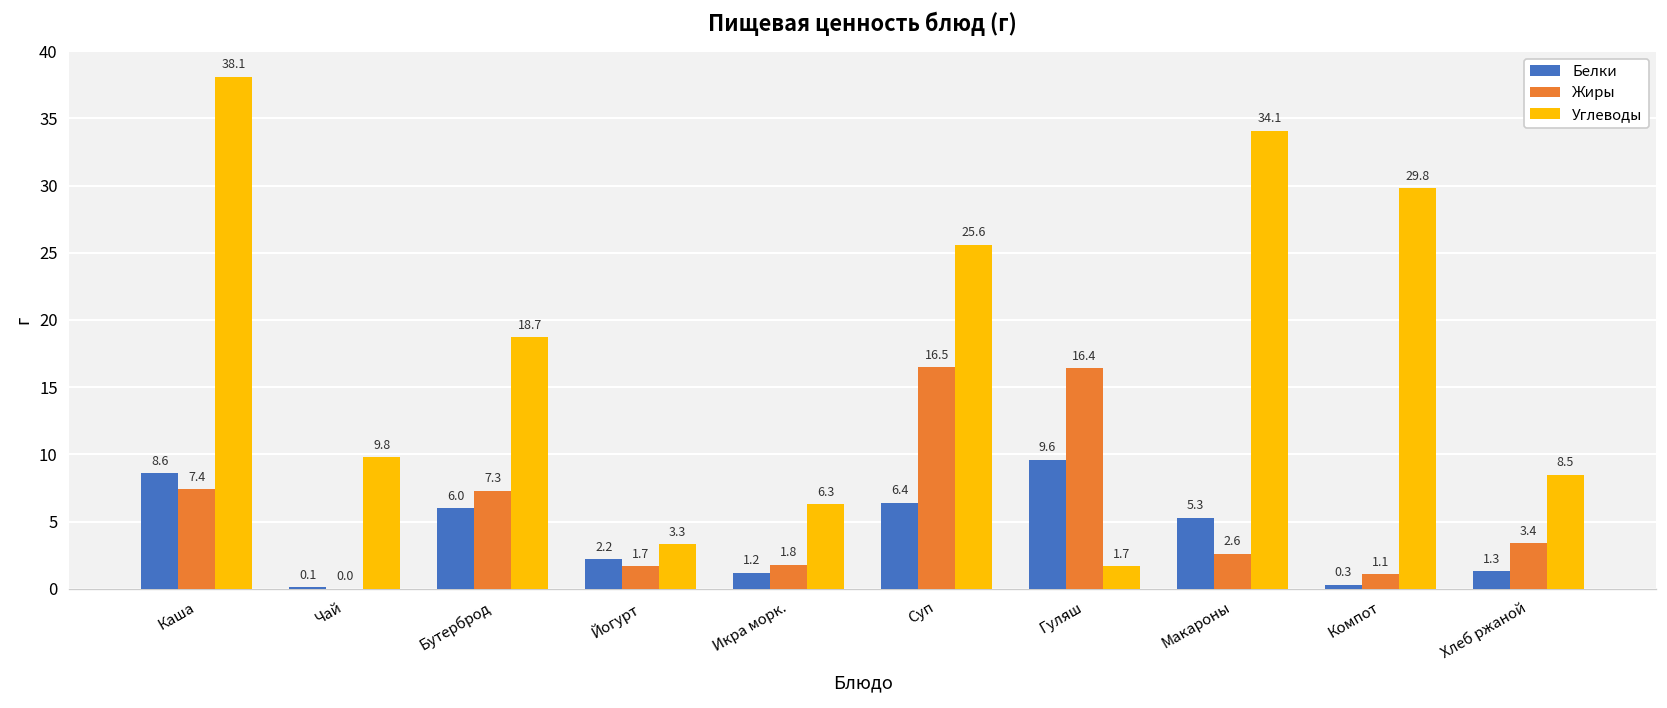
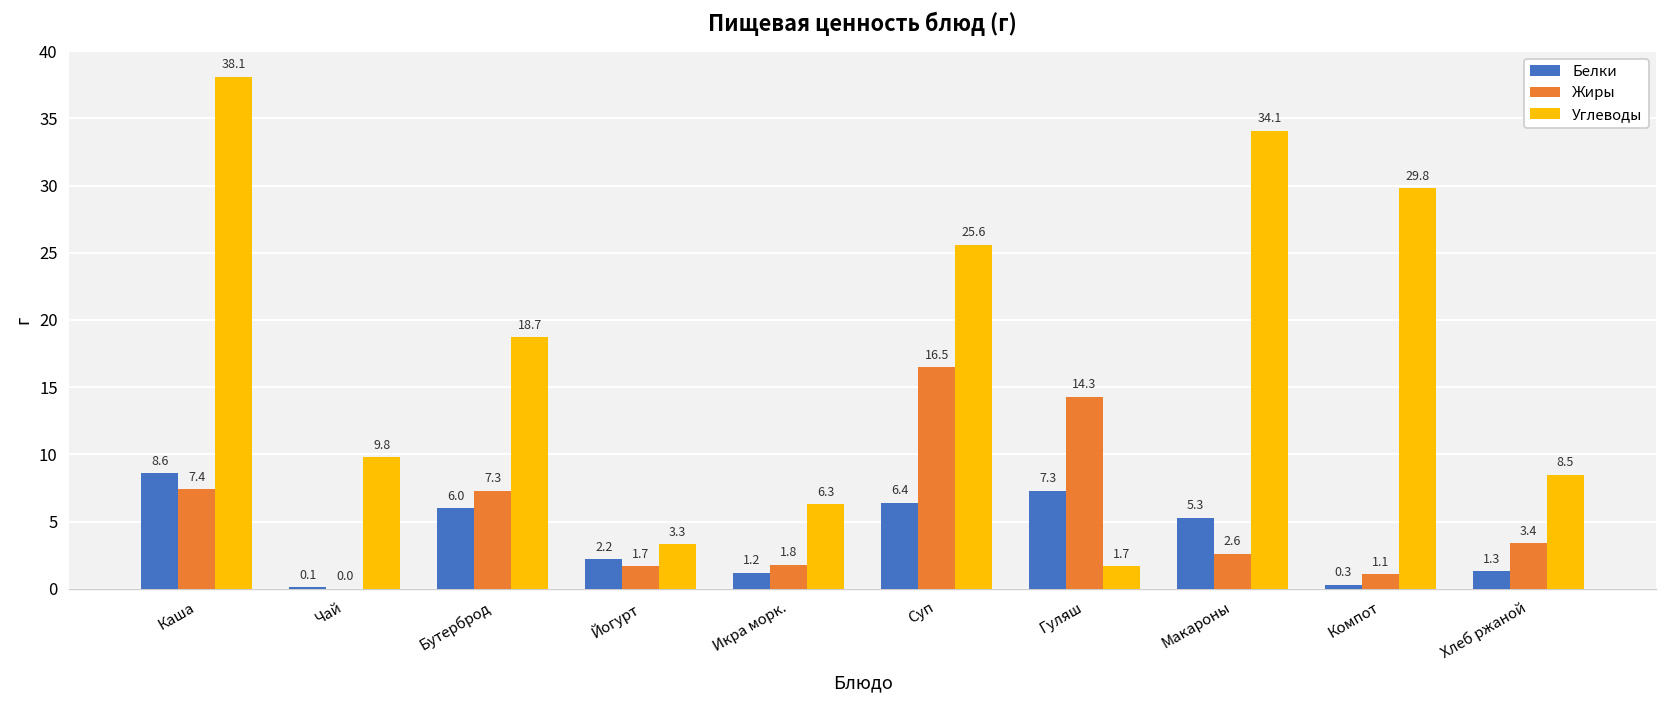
  {
    "Белки": {
      "Каша": 8.6,
      "Чай": 0.1,
      "Бутерброд": 6.0,
      "Йогурт": 2.2,
      "Икра морк.": 1.2,
      "Суп": 6.4,
-     "Гуляш": 9.6,
+     "Гуляш": 7.3,
      "Макароны": 5.3,
      "Компот": 0.3,
      "Хлеб ржаной": 1.3
    },
    "Жиры": {
      "Каша": 7.4,
      "Чай": 0.0,
      "Бутерброд": 7.3,
      "Йогурт": 1.7,
      "Икра морк.": 1.8,
      "Суп": 16.5,
-     "Гуляш": 16.4,
+     "Гуляш": 14.3,
      "Макароны": 2.6,
      "Компот": 1.1,
      "Хлеб ржаной": 3.4
    },
    "Углеводы": {
      "Каша": 38.1,
      "Чай": 9.8,
      "Бутерброд": 18.7,
      "Йогурт": 3.3,
      "Икра морк.": 6.3,
      "Суп": 25.6,
      "Гуляш": 1.7,
      "Макароны": 34.1,
      "Компот": 29.8,
      "Хлеб ржаной": 8.5
    }
  }
